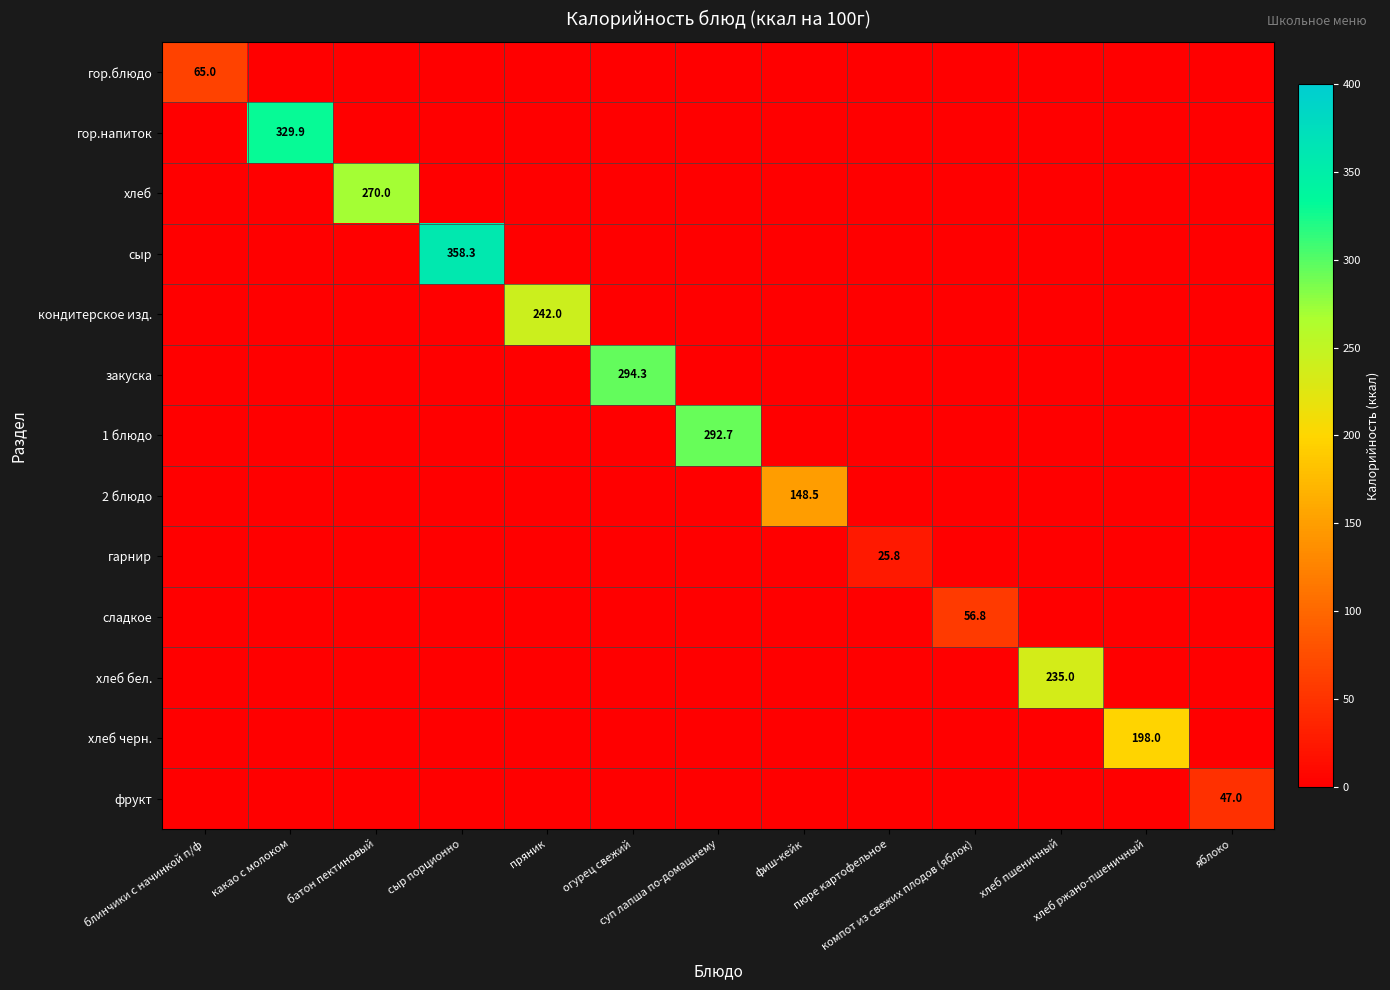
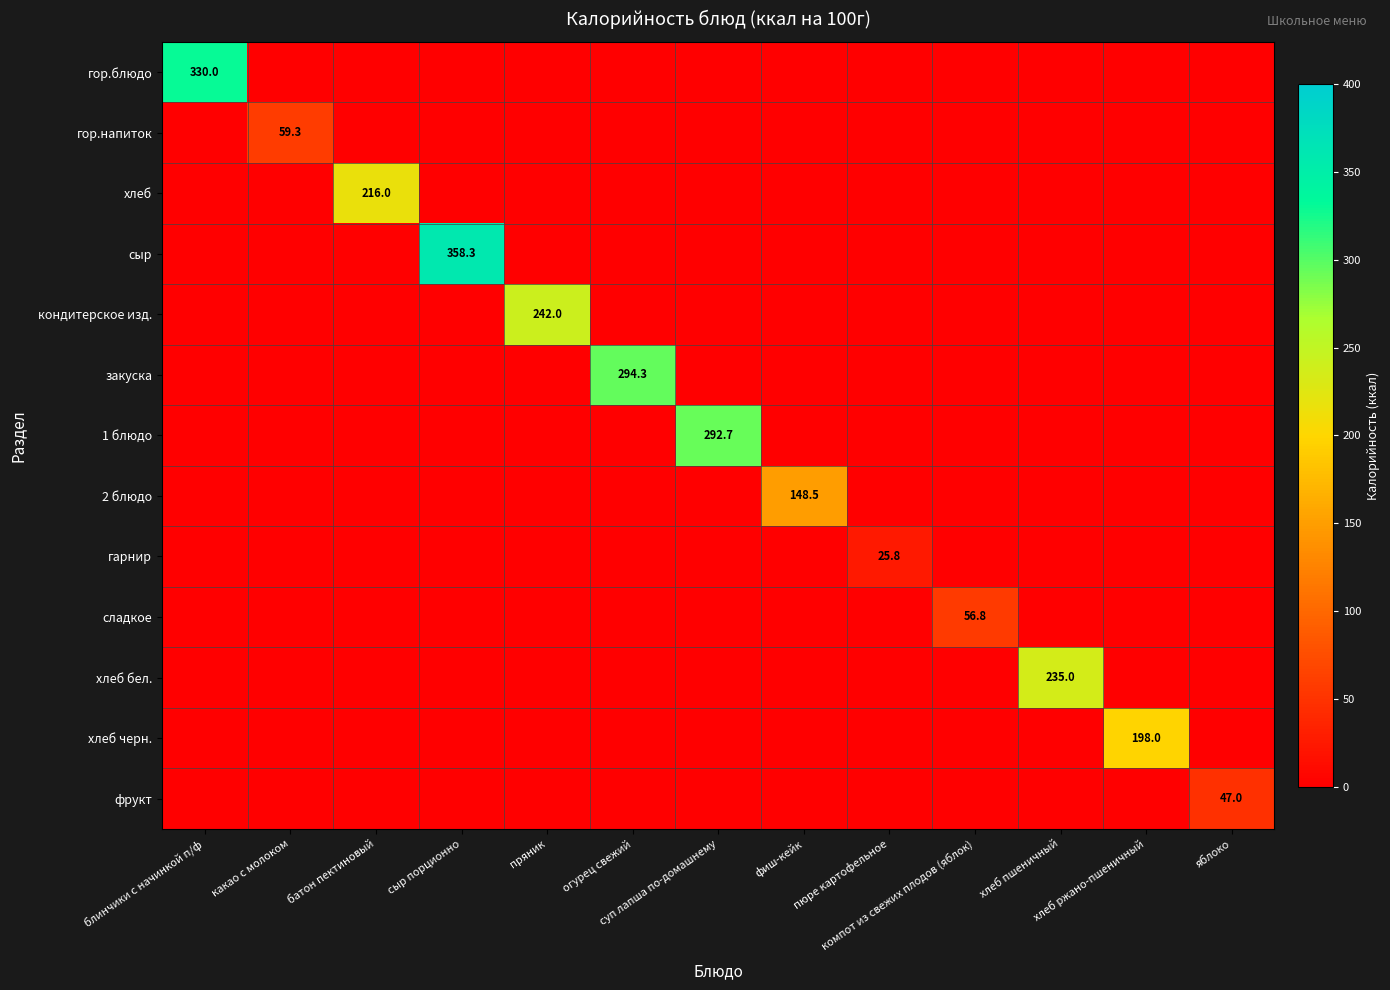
  {
    "гор.блюдо": {
-     "блинчики с начинкой п/ф": 65.0
+     "блинчики с начинкой п/ф": 330.0
    },
    "гор.напиток": {
-     "какао с молоком": 329.9
+     "какао с молоком": 59.3
    },
    "хлеб": {
-     "батон пектиновый": 270.0
+     "батон пектиновый": 216.0
    },
    "сыр": {
      "сыр порционно": 358.3
    },
    "кондитерское изд.": {
      "пряник": 242.0
    },
    "закуска": {
      "огурец свежий": 294.3
    },
    "1 блюдо": {
      "суп лапша по-домашнему": 292.7
    },
    "2 блюдо": {
      "фиш-кейк": 148.5
    },
    "гарнир": {
      "пюре картофельное": 25.8
    },
    "сладкое": {
      "компот из свежих плодов (яблок)": 56.8
    },
    "хлеб бел.": {
      "хлеб пшеничный": 235.0
    },
    "хлеб черн.": {
      "хлеб ржано-пшеничный": 198.0
    },
    "фрукт": {
      "яблоко": 47.0
    }
  }
